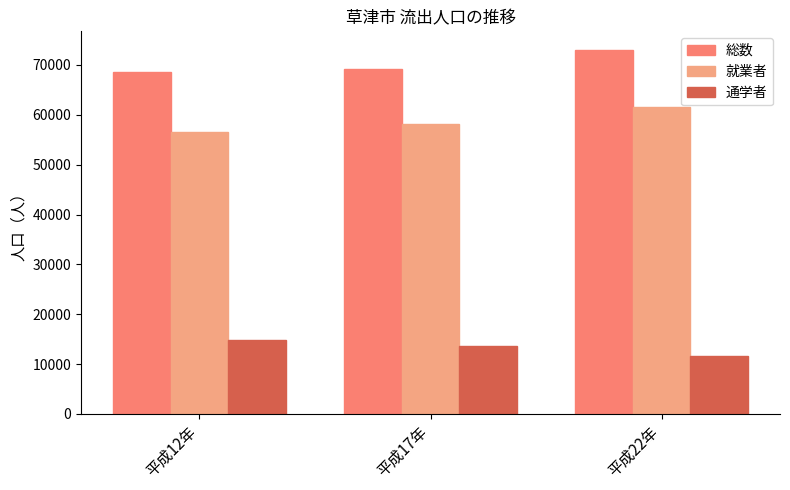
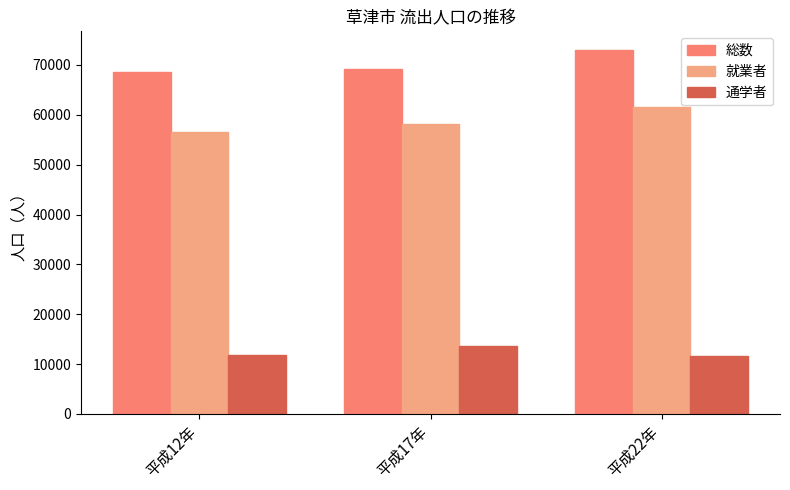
  {
    "通学者": {
-     "平成12年": 15000,
+     "平成12年": 12000,
      "平成17年": 14000,
      "平成22年": 12000
    }
  }
